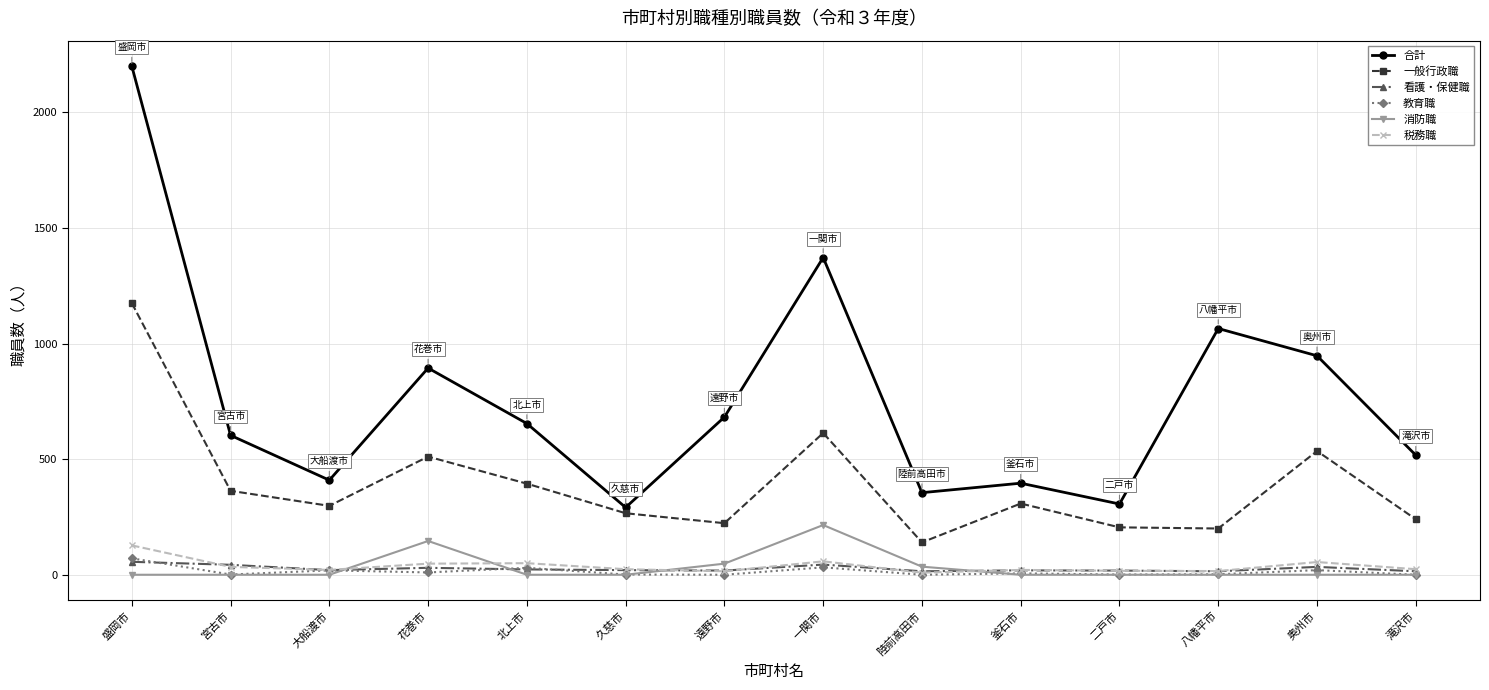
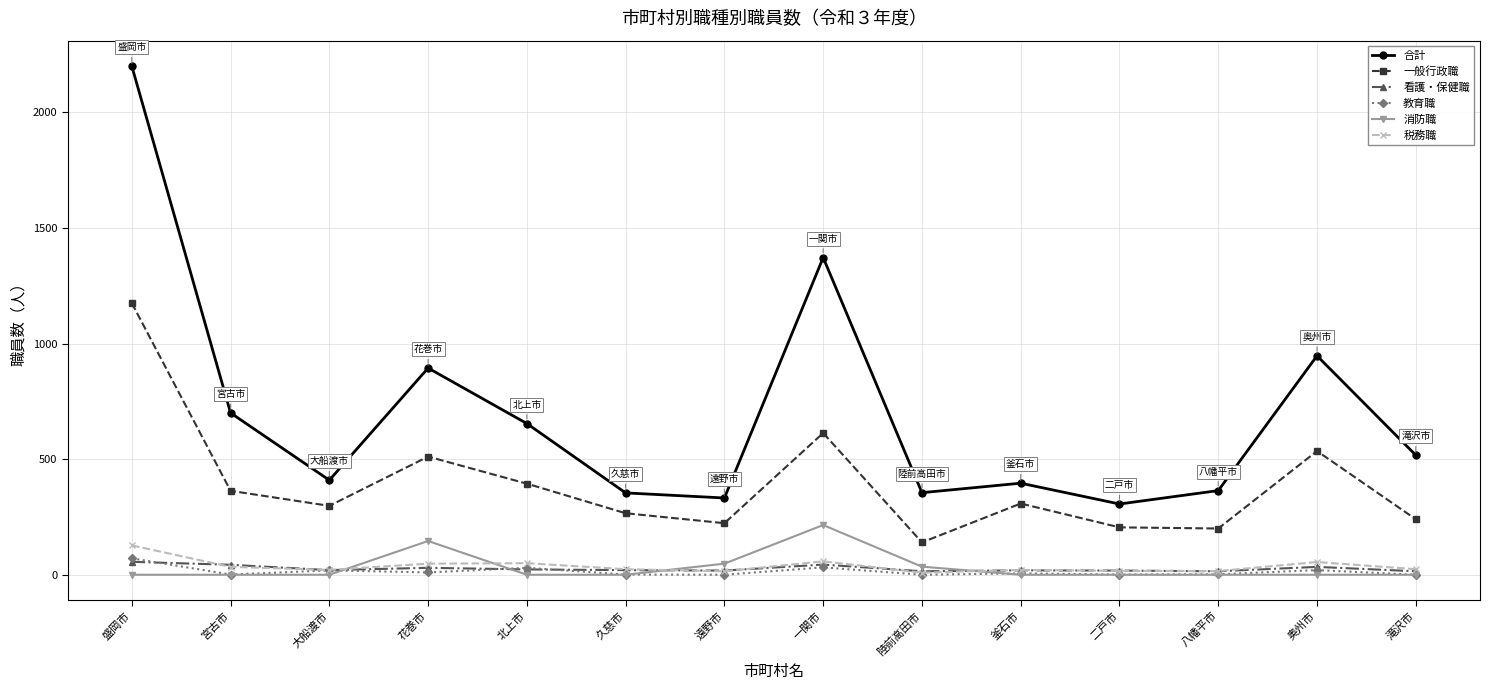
  {
    "合計": {
      "盛岡市": 2200,
-     "宮古市": 600,
+     "宮古市": 700,
      "大船渡市": 410,
      "花巻市": 890,
      "北上市": 650,
-     "久慈市": 290,
-     "遠野市": 680,
+     "久慈市": 350,
+     "遠野市": 330,
      "一関市": 1370,
      "陸前高田市": 360,
      "釜石市": 400,
      "二戸市": 310,
-     "八幡平市": 1070,
+     "八幡平市": 360,
      "奥州市": 950,
      "滝沢市": 520
    }
  }
